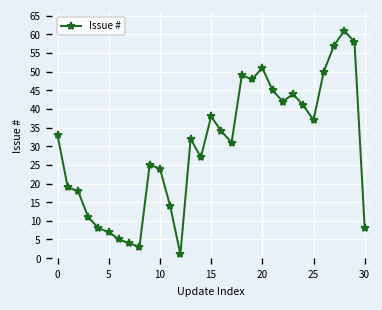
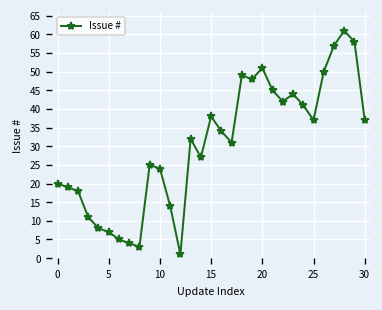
  {
-   "0": 33,
+   "0": 20,
    "5": 7,
    "10": 24,
    "15": 38,
    "20": 51,
    "25": 37,
-   "30": 8
+   "30": 37
  }
